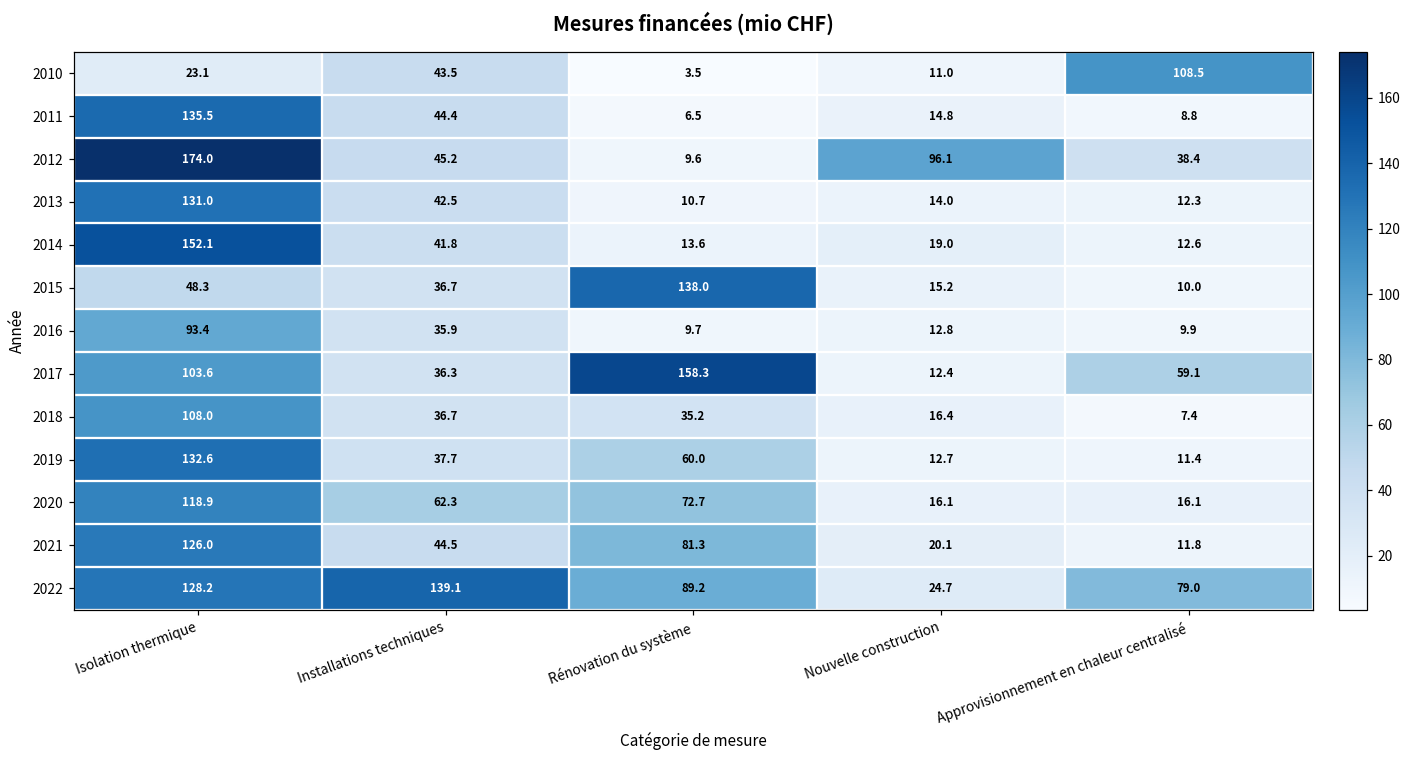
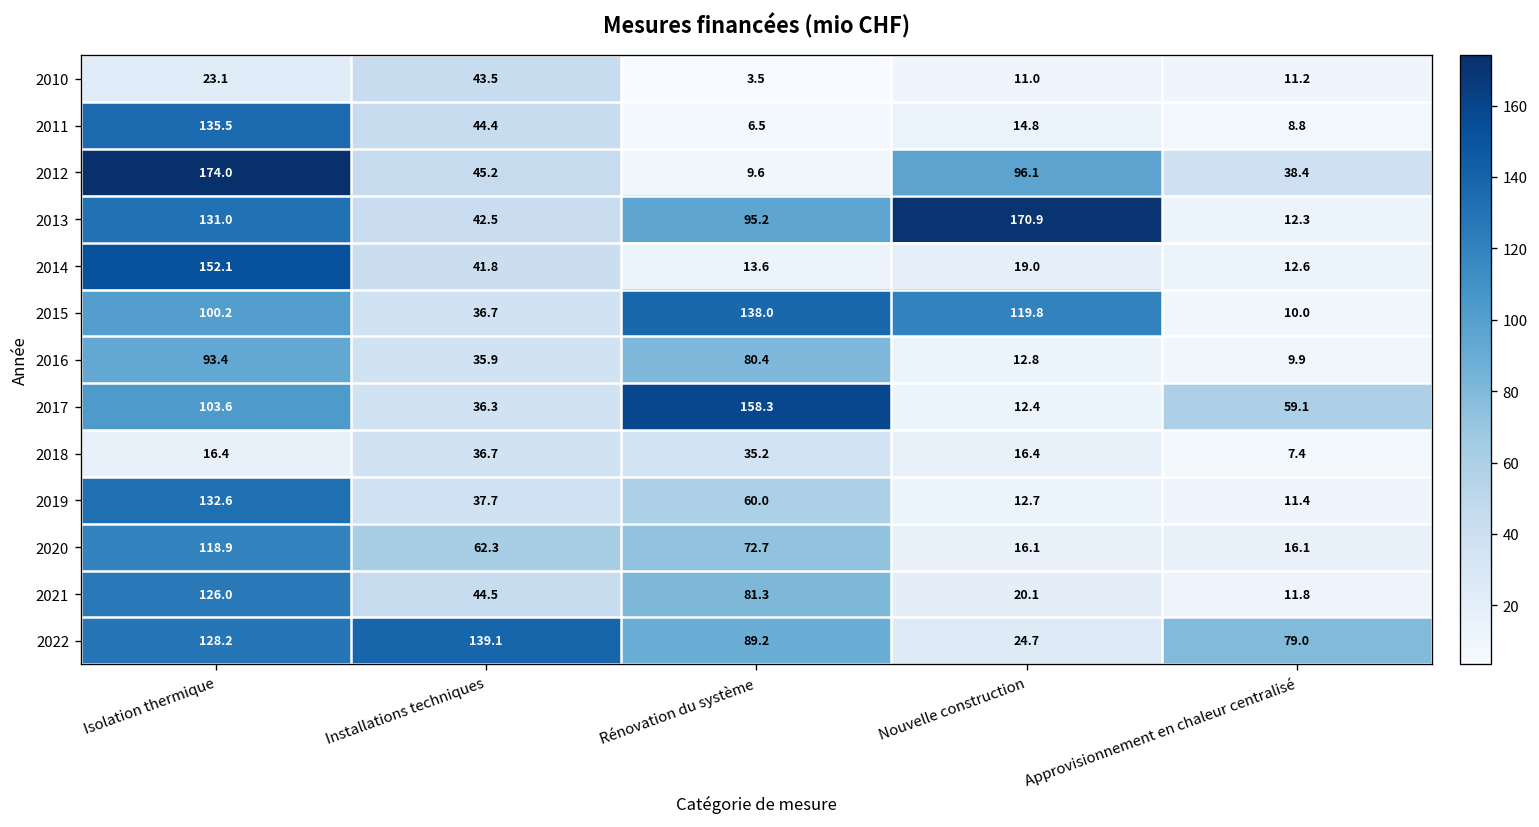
  {
    "2010": {
      "Isolation thermique": 23.1,
      "Installations techniques": 43.5,
      "Rénovation du système": 3.5,
      "Nouvelle construction": 11.0,
-     "Approvisionnement en chaleur centralisé": 108.5
+     "Approvisionnement en chaleur centralisé": 11.2
    },
    "2011": {
      "Isolation thermique": 135.5,
      "Installations techniques": 44.4,
      "Rénovation du système": 6.5,
      "Nouvelle construction": 14.8,
      "Approvisionnement en chaleur centralisé": 8.8
    },
    "2012": {
      "Isolation thermique": 174.0,
      "Installations techniques": 45.2,
      "Rénovation du système": 9.6,
      "Nouvelle construction": 96.1,
      "Approvisionnement en chaleur centralisé": 38.4
    },
    "2013": {
      "Isolation thermique": 131.0,
      "Installations techniques": 42.5,
-     "Rénovation du système": 10.7,
-     "Nouvelle construction": 14.0,
+     "Rénovation du système": 95.2,
+     "Nouvelle construction": 170.9,
      "Approvisionnement en chaleur centralisé": 12.3
    },
    "2014": {
      "Isolation thermique": 152.1,
      "Installations techniques": 41.8,
      "Rénovation du système": 13.6,
      "Nouvelle construction": 19.0,
      "Approvisionnement en chaleur centralisé": 12.6
    },
    "2015": {
-     "Isolation thermique": 48.3,
+     "Isolation thermique": 100.2,
      "Installations techniques": 36.7,
      "Rénovation du système": 138.0,
-     "Nouvelle construction": 15.2,
+     "Nouvelle construction": 119.8,
      "Approvisionnement en chaleur centralisé": 10.0
    },
    "2016": {
      "Isolation thermique": 93.4,
      "Installations techniques": 35.9,
-     "Rénovation du système": 9.7,
+     "Rénovation du système": 80.4,
      "Nouvelle construction": 12.8,
      "Approvisionnement en chaleur centralisé": 9.9
    },
    "2017": {
      "Isolation thermique": 103.6,
      "Installations techniques": 36.3,
      "Rénovation du système": 158.3,
      "Nouvelle construction": 12.4,
      "Approvisionnement en chaleur centralisé": 59.1
    },
    "2018": {
-     "Isolation thermique": 108.0,
+     "Isolation thermique": 16.4,
      "Installations techniques": 36.7,
      "Rénovation du système": 35.2,
      "Nouvelle construction": 16.4,
      "Approvisionnement en chaleur centralisé": 7.4
    },
    "2019": {
      "Isolation thermique": 132.6,
      "Installations techniques": 37.7,
      "Rénovation du système": 60.0,
      "Nouvelle construction": 12.7,
      "Approvisionnement en chaleur centralisé": 11.4
    },
    "2020": {
      "Isolation thermique": 118.9,
      "Installations techniques": 62.3,
      "Rénovation du système": 72.7,
      "Nouvelle construction": 16.1,
      "Approvisionnement en chaleur centralisé": 16.1
    },
    "2021": {
      "Isolation thermique": 126.0,
      "Installations techniques": 44.5,
      "Rénovation du système": 81.3,
      "Nouvelle construction": 20.1,
      "Approvisionnement en chaleur centralisé": 11.8
    },
    "2022": {
      "Isolation thermique": 128.2,
      "Installations techniques": 139.1,
      "Rénovation du système": 89.2,
      "Nouvelle construction": 24.7,
      "Approvisionnement en chaleur centralisé": 79.0
    }
  }
